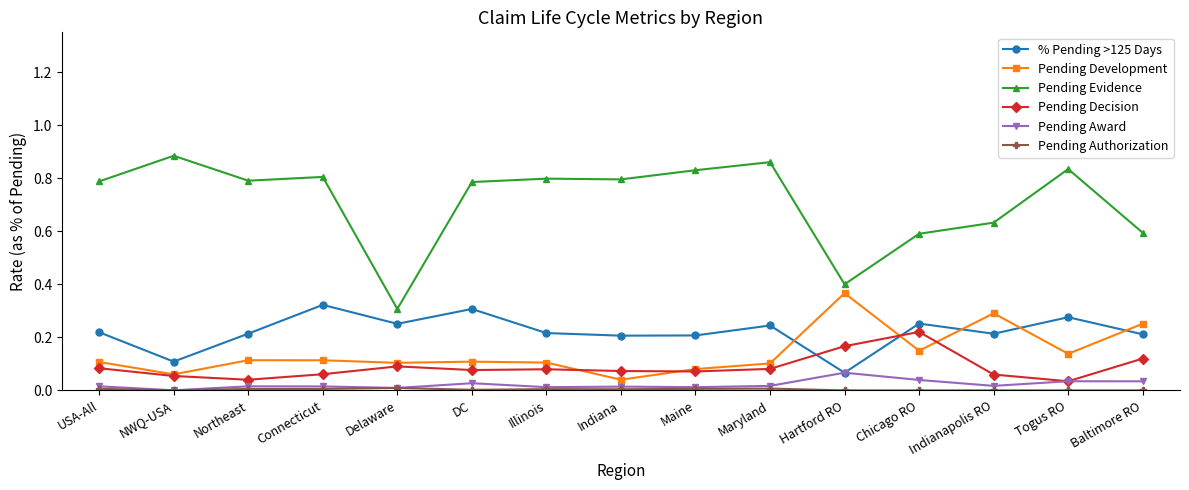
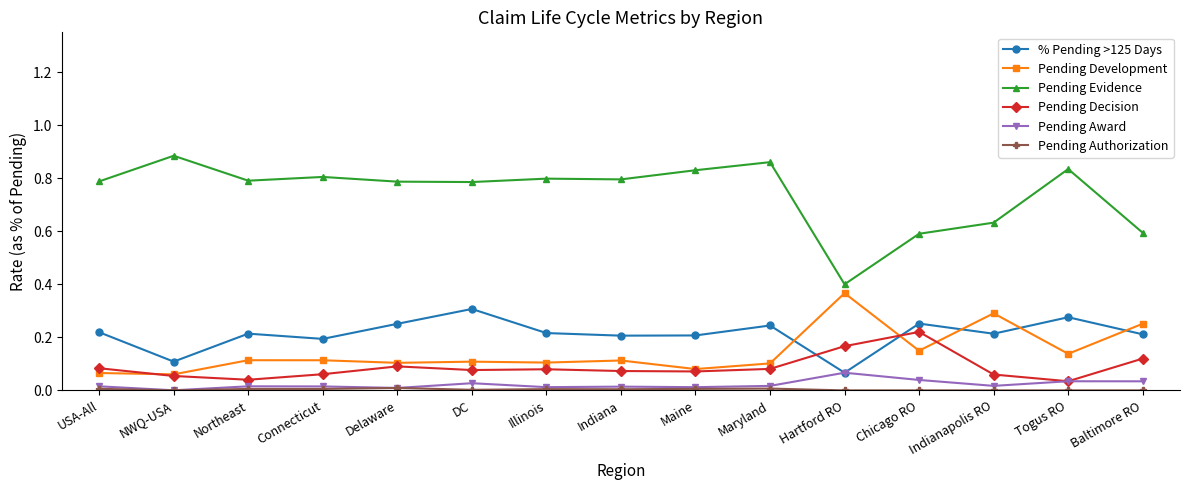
  {
    "% Pending >125 Days": {
      "USA-All": 0.22,
      "NWQ-USA": 0.11,
      "Northeast": 0.21,
-     "Connecticut": 0.32,
+     "Connecticut": 0.19,
      "Delaware": 0.25,
      "DC": 0.31,
      "Illinois": 0.22,
      "Indiana": 0.21,
      "Maine": 0.21,
      "Maryland": 0.24,
      "Chicago RO": 0.25,
      "Indianapolis RO": 0.21,
      "Togus RO": 0.28,
      "Baltimore RO": 0.21
    },
    "Pending Development": {
-     "USA-All": 0.11,
+     "USA-All": 0.07,
      "Northeast": 0.11,
      "Connecticut": 0.11,
      "Delaware": 0.10,
      "DC": 0.11,
      "Illinois": 0.10,
-     "Indiana": 0.04,
+     "Indiana": 0.11,
      "Maryland": 0.10,
      "Hartford RO": 0.37,
      "Chicago RO": 0.15,
      "Indianapolis RO": 0.29,
      "Togus RO": 0.14,
      "Baltimore RO": 0.25
    },
    "Pending Evidence": {
      "USA-All": 0.79,
      "NWQ-USA": 0.88,
      "Northeast": 0.79,
      "Connecticut": 0.80,
-     "Delaware": 0.31,
+     "Delaware": 0.79,
      "DC": 0.79,
      "Illinois": 0.80,
      "Indiana": 0.80,
      "Maine": 0.83,
      "Maryland": 0.86,
      "Hartford RO": 0.40,
      "Chicago RO": 0.59,
      "Indianapolis RO": 0.63,
      "Togus RO": 0.83,
      "Baltimore RO": 0.59
    },
    "Pending Decision": {
      "USA-All": 0.08,
      "Northeast": 0.04,
      "Connecticut": 0.06,
      "Delaware": 0.09,
      "DC": 0.08,
      "Illinois": 0.08,
      "Indiana": 0.07,
      "Maryland": 0.08,
      "Hartford RO": 0.17,
      "Chicago RO": 0.22,
      "Indianapolis RO": 0.06,
      "Baltimore RO": 0.12
    },
    "Pending Award": {
      "Northeast": 0.02,
      "DC": 0.03,
      "Indiana": 0.01,
      "Maryland": 0.02,
      "Chicago RO": 0.04,
      "Indianapolis RO": 0.02,
      "Baltimore RO": 0.03
    },
    "Pending Authorization": {
      "Northeast": 0.01,
      "DC": 0.00,
      "Indiana": 0.00,
      "Maryland": 0.01,
      "Hartford RO": 0.00,
      "Chicago RO": 0.00,
      "Indianapolis RO": 0.00,
      "Togus RO": 0.00,
      "Baltimore RO": 0.00
    }
  }
